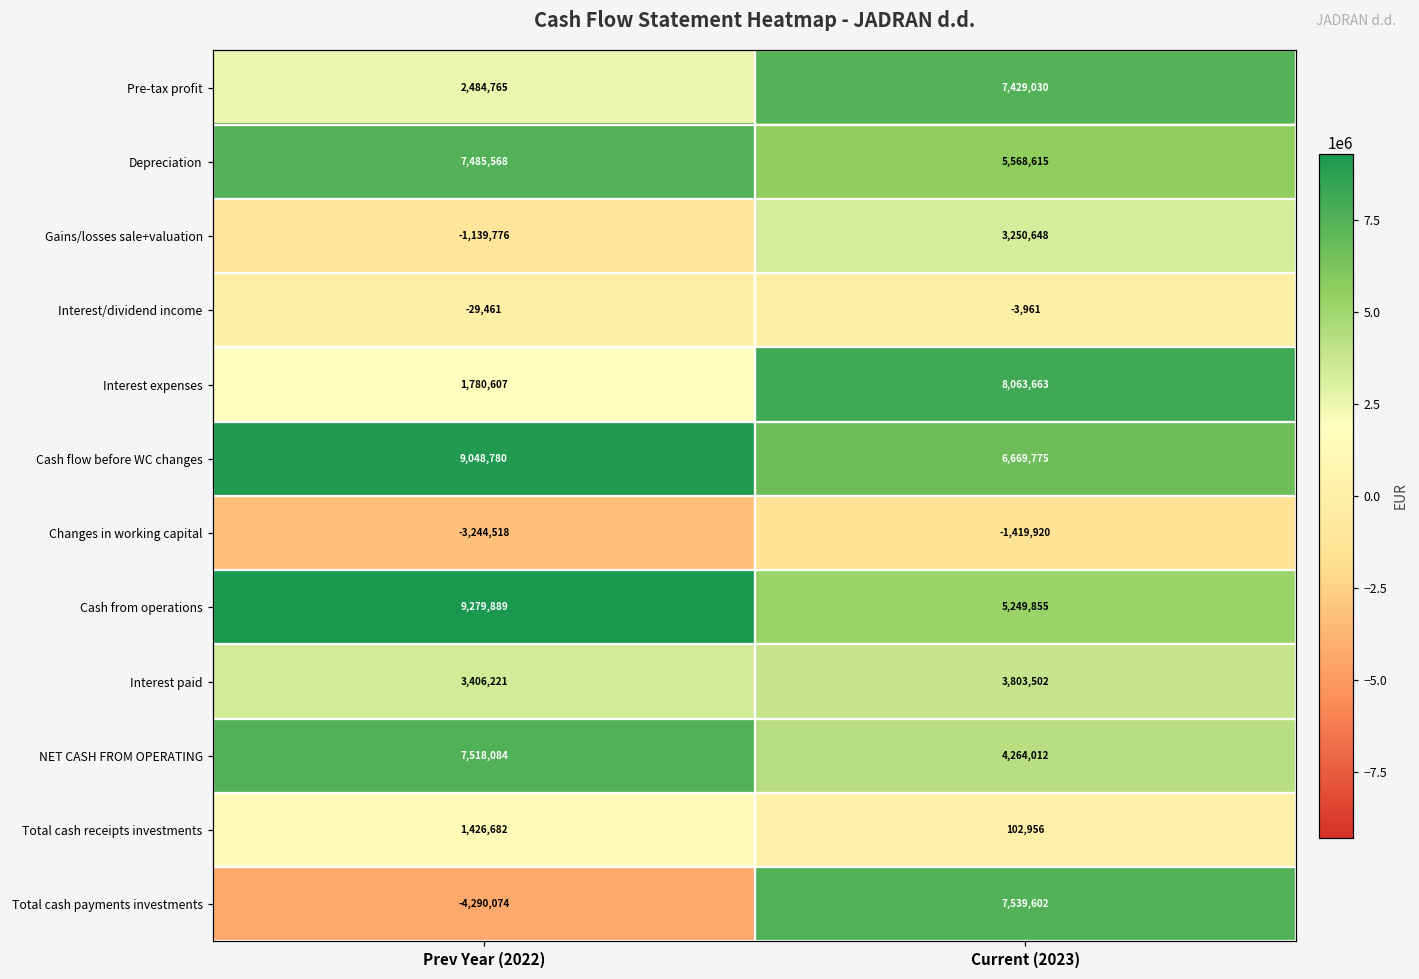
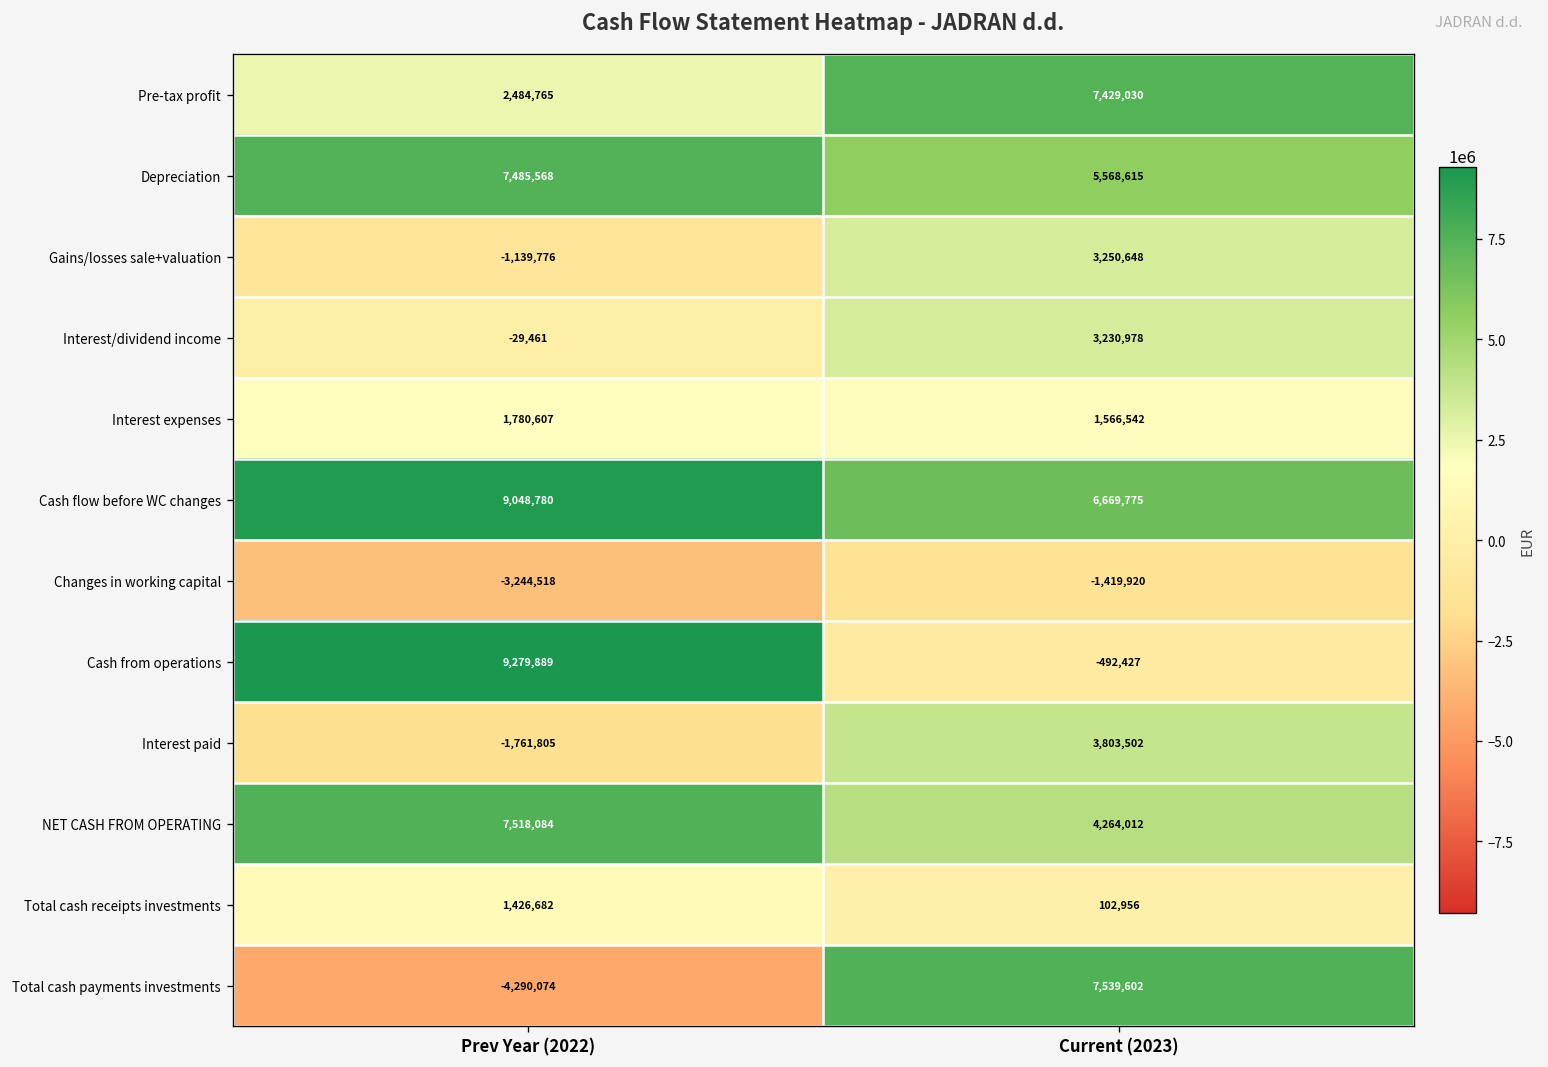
  {
    "Pre-tax profit": {
      "Prev Year (2022)": "2,484,765",
      "Current (2023)": "7,429,030"
    },
    "Depreciation": {
      "Prev Year (2022)": "7,485,568",
      "Current (2023)": "5,568,615"
    },
    "Gains/losses sale+valuation": {
      "Prev Year (2022)": "-1,139,776",
      "Current (2023)": "3,250,648"
    },
    "Interest/dividend income": {
      "Prev Year (2022)": "-29,461",
-     "Current (2023)": "-3,961"
+     "Current (2023)": "3,230,978"
    },
    "Interest expenses": {
      "Prev Year (2022)": "1,780,607",
-     "Current (2023)": "8,063,663"
+     "Current (2023)": "1,566,542"
    },
    "Cash flow before WC changes": {
      "Prev Year (2022)": "9,048,780",
      "Current (2023)": "6,669,775"
    },
    "Changes in working capital": {
      "Prev Year (2022)": "-3,244,518",
      "Current (2023)": "-1,419,920"
    },
    "Cash from operations": {
      "Prev Year (2022)": "9,279,889",
-     "Current (2023)": "5,249,855"
+     "Current (2023)": "-492,427"
    },
    "Interest paid": {
-     "Prev Year (2022)": "3,406,221",
+     "Prev Year (2022)": "-1,761,805",
      "Current (2023)": "3,803,502"
    },
    "NET CASH FROM OPERATING": {
      "Prev Year (2022)": "7,518,084",
      "Current (2023)": "4,264,012"
    },
    "Total cash receipts investments": {
      "Prev Year (2022)": "1,426,682",
      "Current (2023)": "102,956"
    },
    "Total cash payments investments": {
      "Prev Year (2022)": "-4,290,074",
      "Current (2023)": "7,539,602"
    }
  }
